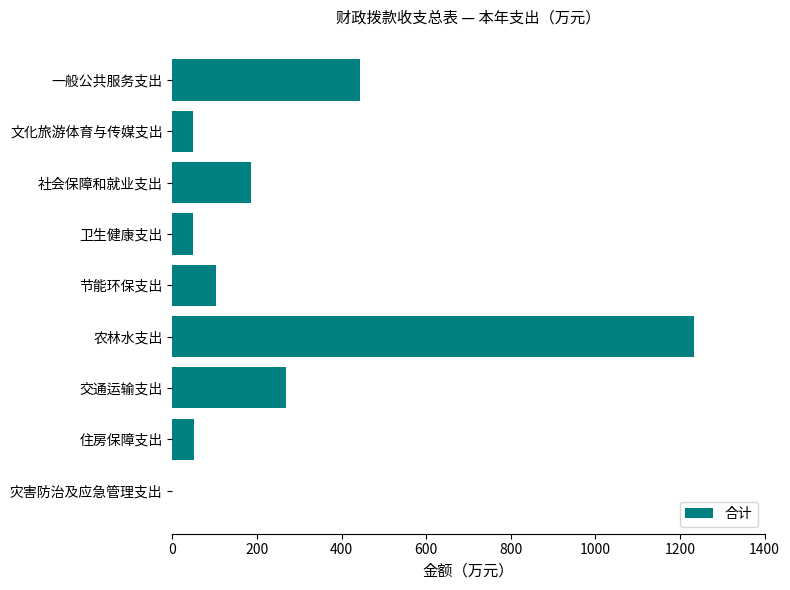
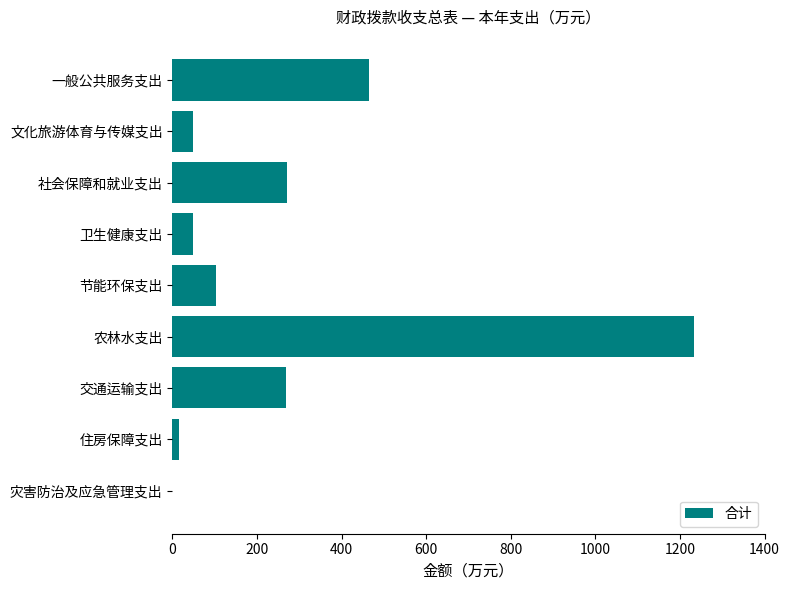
  {
-   "一般公共服务支出": 440,
+   "一般公共服务支出": 460,
    "文化旅游体育与传媒支出": 50,
-   "社会保障和就业支出": 190,
+   "社会保障和就业支出": 270,
    "卫生健康支出": 50,
    "节能环保支出": 100,
    "农林水支出": 1230,
    "交通运输支出": 270,
-   "住房保障支出": 50
+   "住房保障支出": 20
  }
